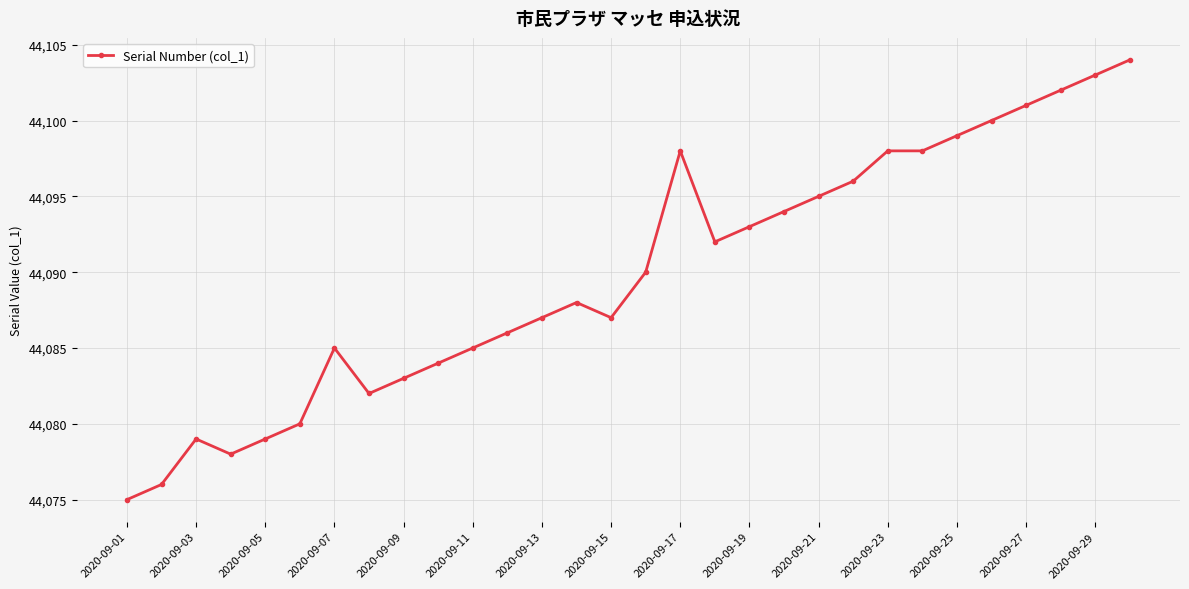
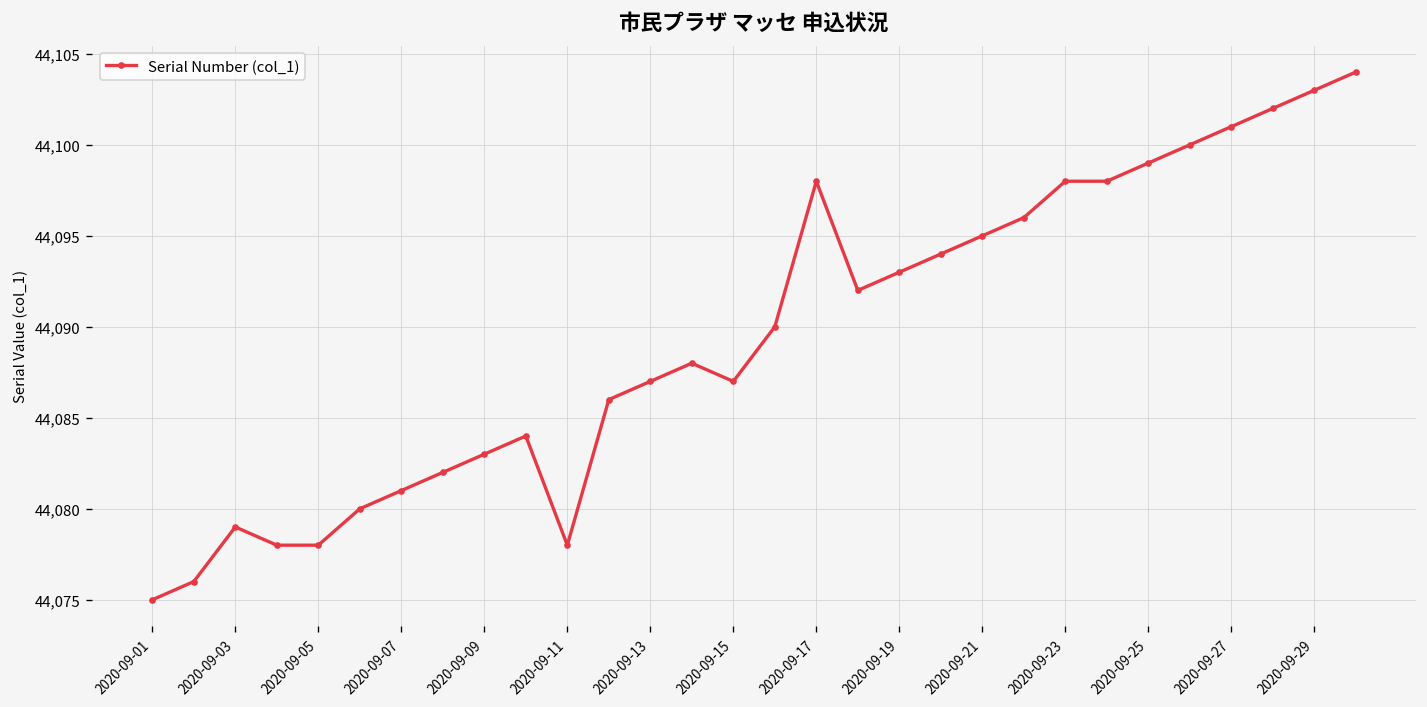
  {
    "2020-09-01": "44,075",
    "2020-09-03": "44,079",
-   "2020-09-05": "44,079",
-   "2020-09-07": "44,085",
+   "2020-09-05": "44,078",
+   "2020-09-07": "44,081",
    "2020-09-09": "44,083",
-   "2020-09-11": "44,085",
+   "2020-09-11": "44,078",
    "2020-09-13": "44,087",
    "2020-09-15": "44,087",
    "2020-09-17": "44,098",
    "2020-09-19": "44,093",
    "2020-09-21": "44,095",
    "2020-09-23": "44,098",
    "2020-09-25": "44,099",
    "2020-09-27": "44,101",
    "2020-09-29": "44,103"
  }
